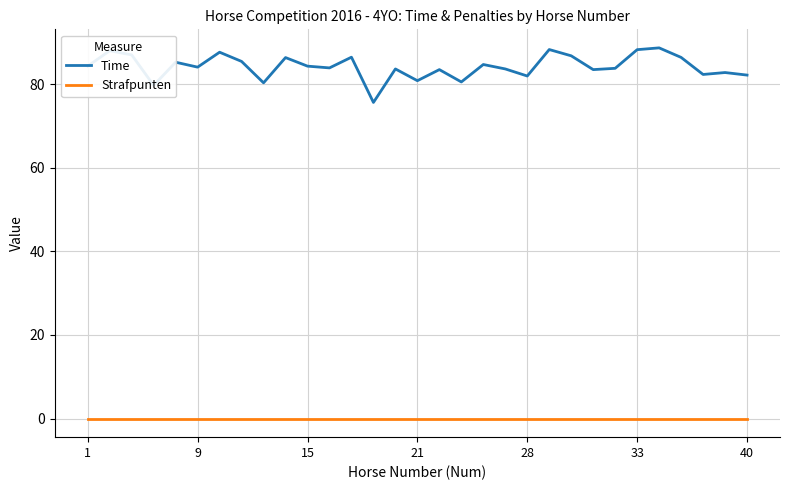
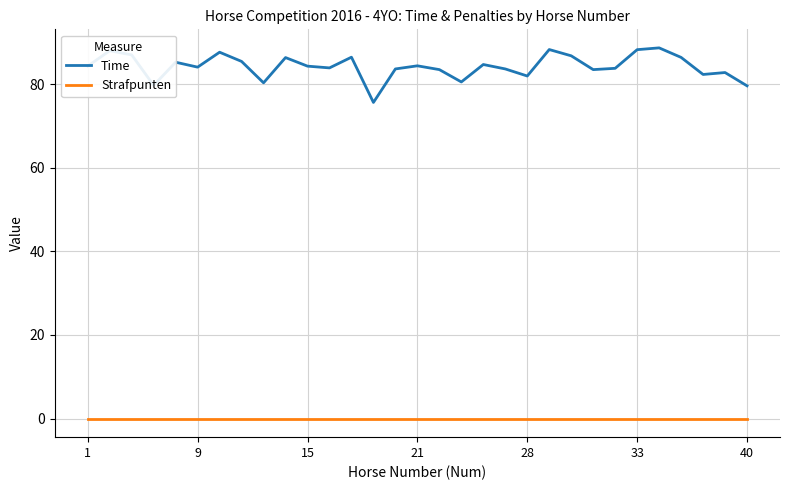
  {
    "Time": {
      "9": 84,
      "15": 84,
-     "21": 81,
+     "21": 84,
      "28": 82,
      "33": 88,
-     "40": 82
+     "40": 80
    },
    "Strafpunten": {
      "1": 0,
      "9": 0,
      "15": 0,
      "21": 0,
      "28": 0,
      "33": 0,
      "40": 0
    }
  }
